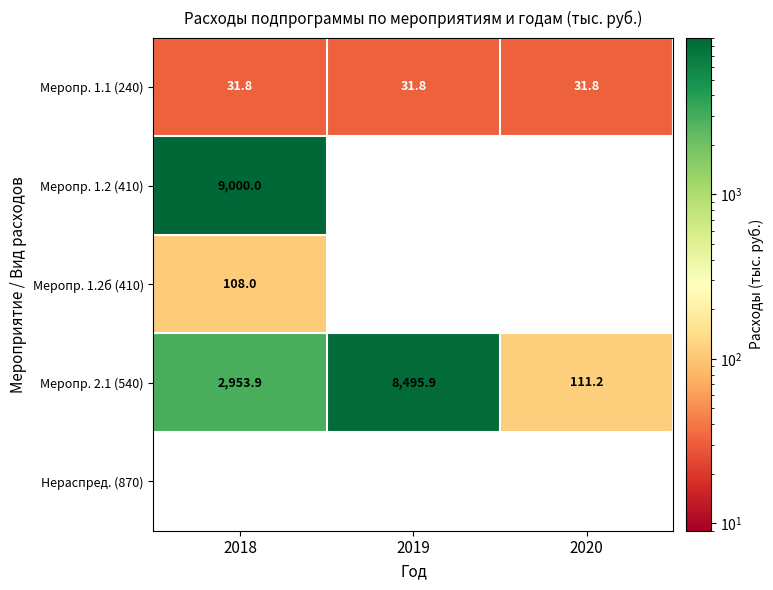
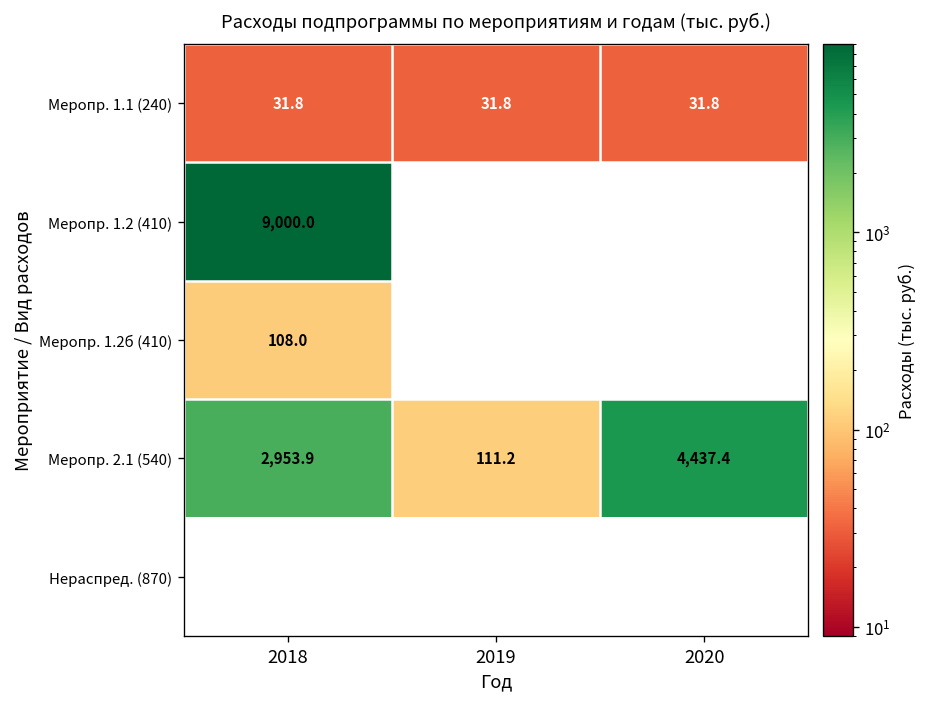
  {
    "Меропр. 1.1 (240)": {
      "2018": "31.8",
      "2019": "31.8",
      "2020": "31.8"
    },
    "Меропр. 1.2 (410)": {
      "2018": "9,000.0"
    },
    "Меропр. 1.2б (410)": {
      "2018": "108.0"
    },
    "Меропр. 2.1 (540)": {
      "2018": "2,953.9",
-     "2019": "8,495.9",
-     "2020": "111.2"
+     "2019": "111.2",
+     "2020": "4,437.4"
    }
  }
